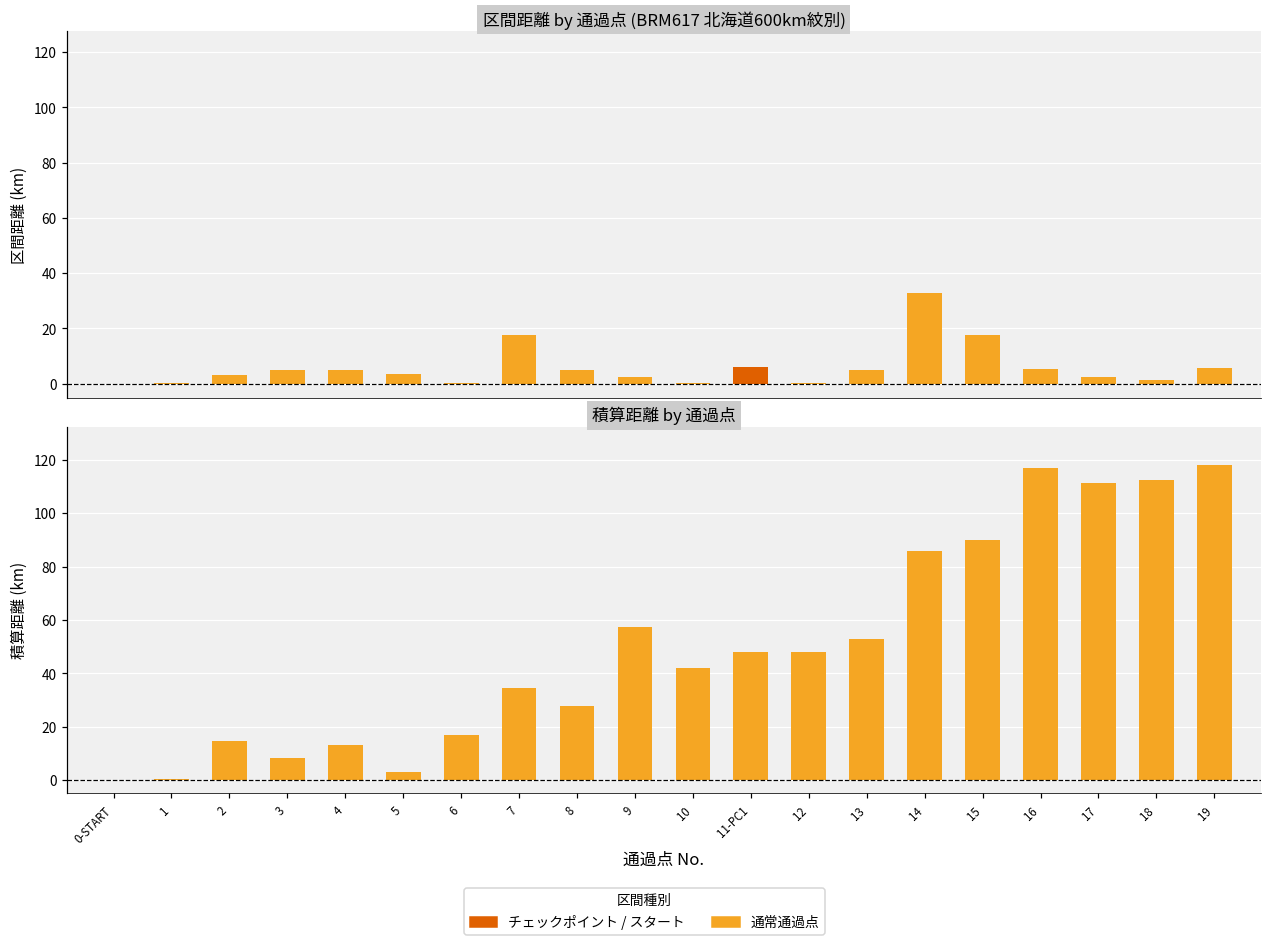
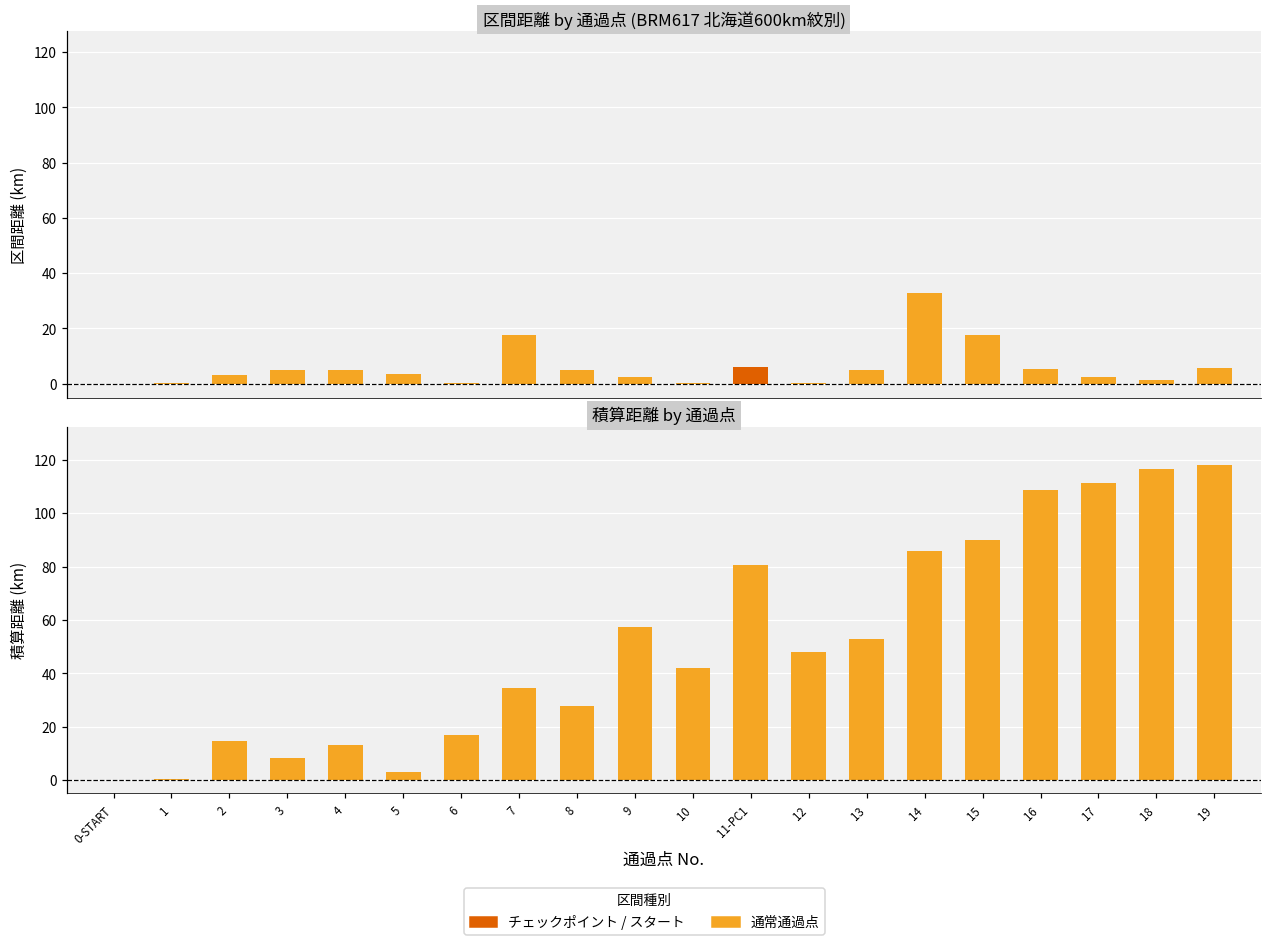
  {
    "積算距離 by 通過点": {
      "0-START": 0,
      "2": 15,
      "3": 8,
      "4": 13,
      "5": 3,
      "6": 17,
      "7": 35,
      "8": 28,
      "9": 57,
      "10": 42,
-     "11-PC1": 48,
+     "11-PC1": 81,
      "12": 48,
      "13": 53,
      "14": 86,
      "15": 90,
-     "16": 117,
+     "16": 109,
      "17": 111,
-     "18": 112,
+     "18": 117,
      "19": 118
    }
  }
